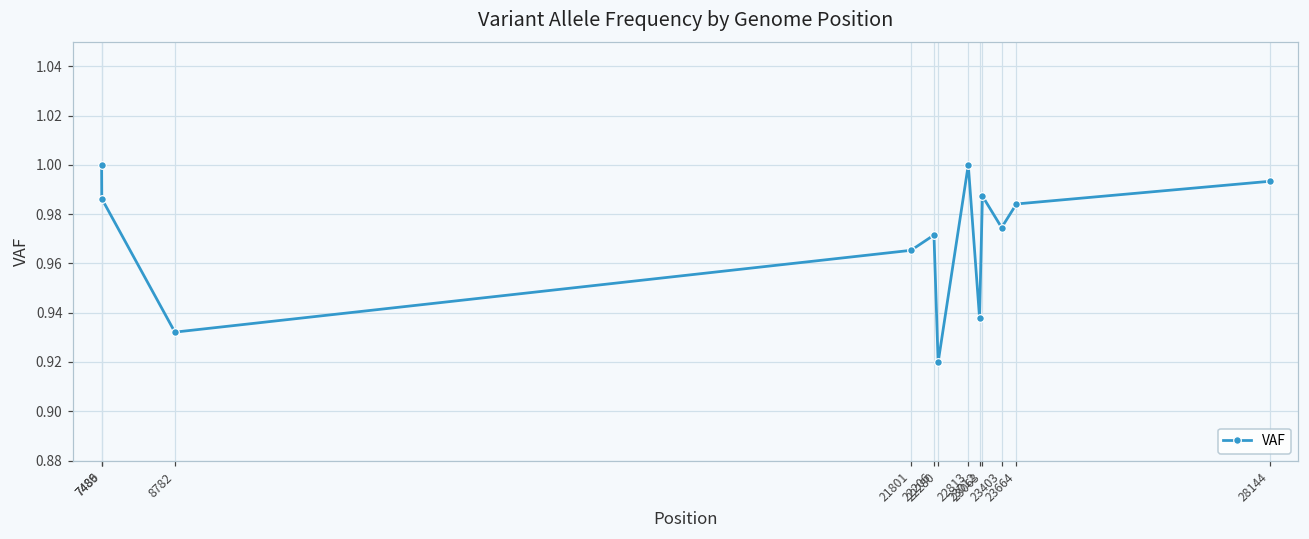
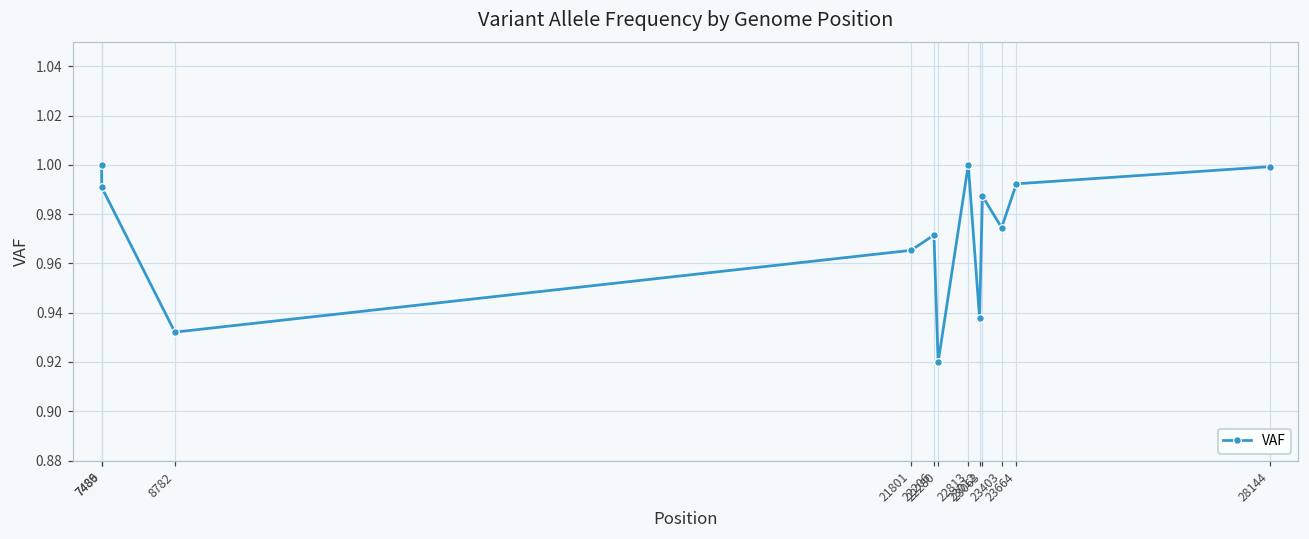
  {
    "7486": 1.000,
-   "7489": 0.986,
+   "7489": 0.991,
    "8782": 0.932,
    "21801": 0.965,
    "22206": 0.972,
    "22280": 0.920,
    "22813": 1.000,
    "23012": 0.938,
    "23063": 0.987,
    "23403": 0.975,
-   "23664": 0.984,
-   "28144": 0.993
+   "23664": 0.992,
+   "28144": 0.999
  }
